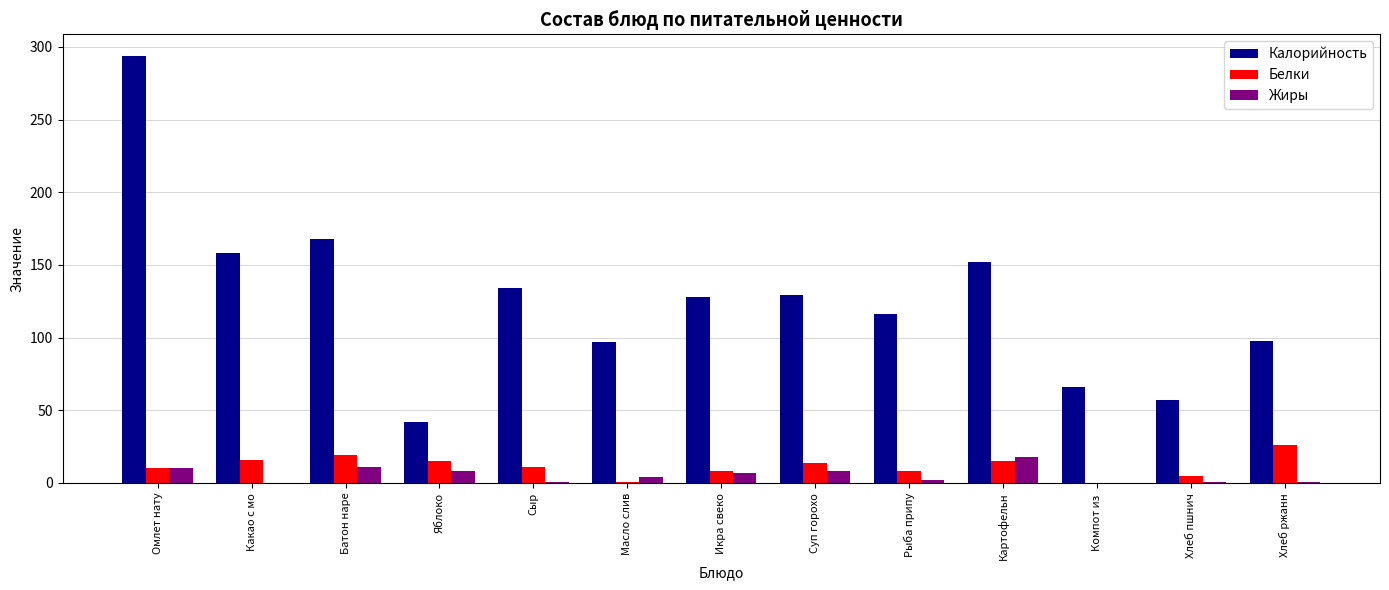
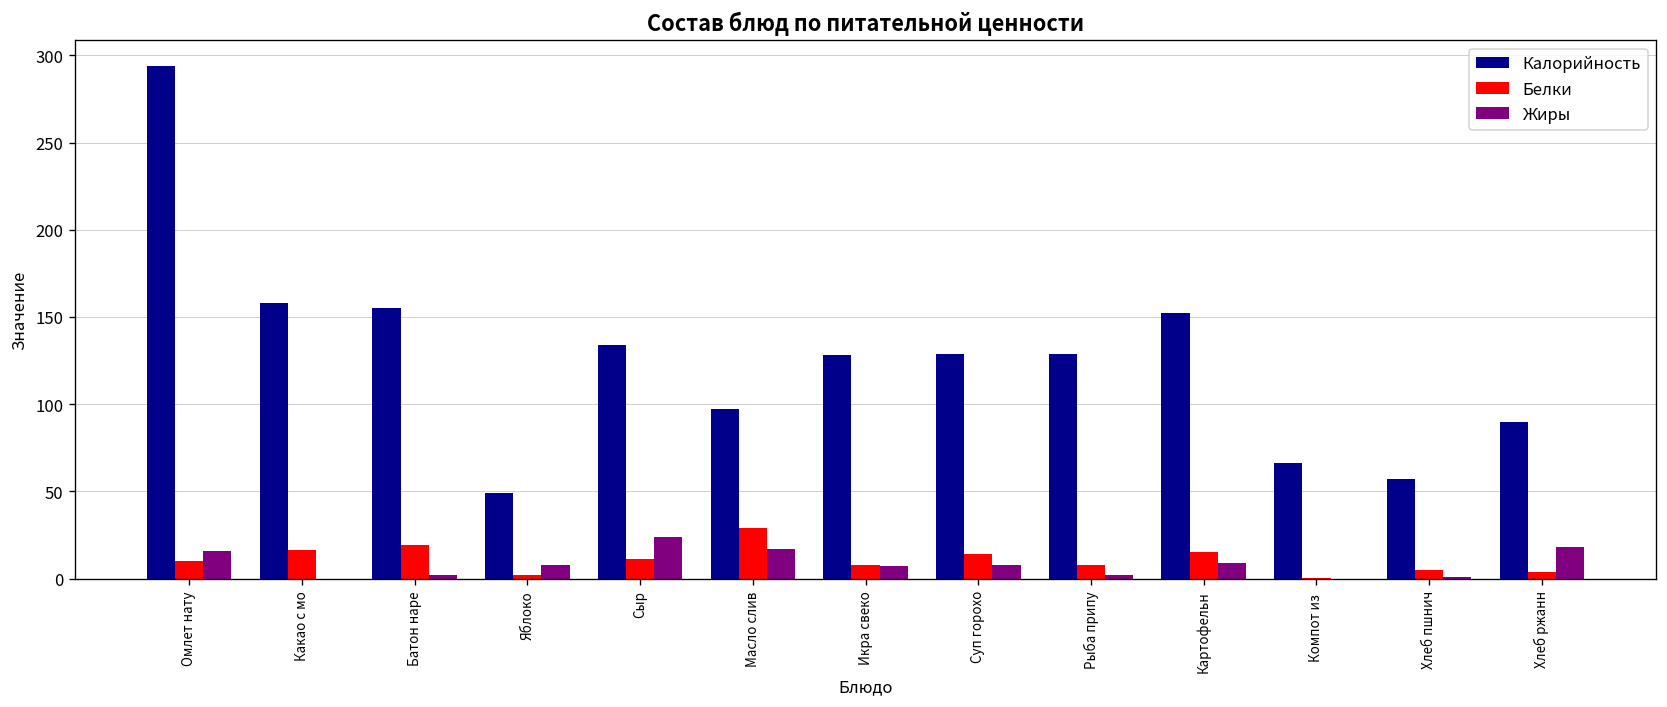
  {
    "Калорийность": {
      "Омлет нату": 294,
      "Какао с мо": 158,
-     "Батон наре": 168,
-     "Яблоко": 42,
+     "Батон наре": 155,
+     "Яблоко": 49,
      "Сыр": 134,
      "Масло слив": 97,
      "Икра свеко": 128,
      "Суп горохо": 129,
-     "Рыба припу": 116,
+     "Рыба припу": 129,
      "Картофельн": 152,
      "Компот из": 66,
      "Хлеб пшнич": 57,
-     "Хлеб ржанн": 98
+     "Хлеб ржанн": 90
    },
    "Белки": {
      "Омлет нату": 10,
      "Какао с мо": 16,
      "Батон наре": 19,
-     "Яблоко": 15,
+     "Яблоко": 2,
      "Сыр": 11,
-     "Масло слив": 1,
+     "Масло слив": 29,
      "Икра свеко": 8,
      "Суп горохо": 14,
      "Рыба припу": 8,
      "Картофельн": 15,
      "Хлеб пшнич": 5,
-     "Хлеб ржанн": 26
+     "Хлеб ржанн": 4
    },
    "Жиры": {
-     "Омлет нату": 10,
+     "Омлет нату": 16,
      "Какао с мо": 0,
-     "Батон наре": 11,
+     "Батон наре": 2,
      "Яблоко": 8,
-     "Сыр": 1,
-     "Масло слив": 4,
+     "Сыр": 24,
+     "Масло слив": 17,
      "Икра свеко": 7,
      "Суп горохо": 8,
      "Рыба припу": 2,
-     "Картофельн": 18,
+     "Картофельн": 9,
      "Компот из": 0,
-     "Хлеб ржанн": 1
+     "Хлеб ржанн": 18
    }
  }
